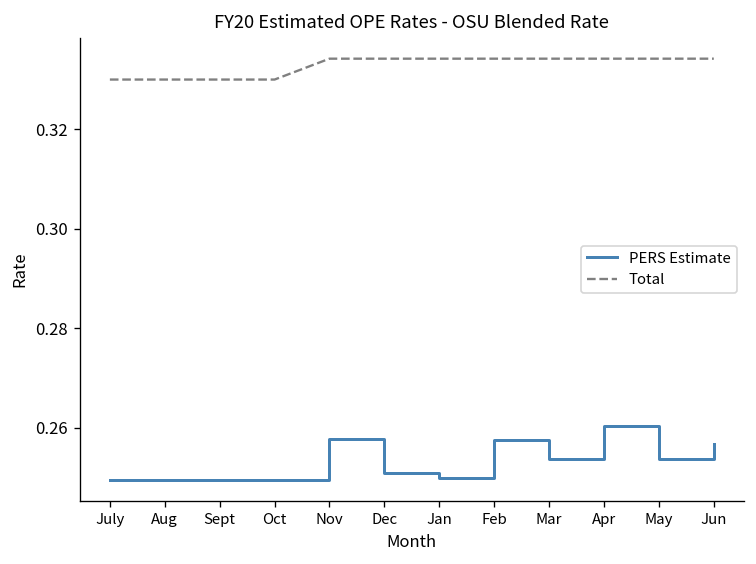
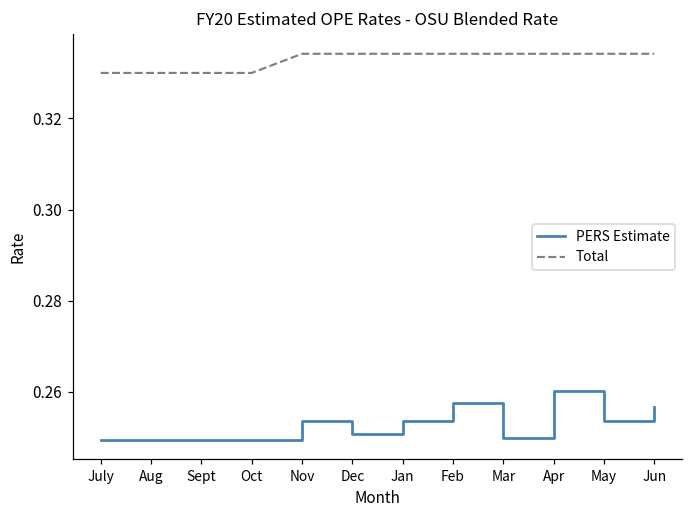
  {
    "PERS Estimate": {
      "July": 0.249,
      "Aug": 0.249,
      "Sept": 0.249,
      "Oct": 0.249,
-     "Nov": 0.258,
+     "Nov": 0.254,
      "Dec": 0.251,
-     "Jan": 0.250,
+     "Jan": 0.254,
      "Feb": 0.258,
-     "Mar": 0.254,
+     "Mar": 0.250,
      "Apr": 0.260,
      "May": 0.254,
      "Jun": 0.257
    },
    "Total": {
      "July": 0.330,
      "Aug": 0.330,
      "Sept": 0.330,
      "Oct": 0.330,
      "Nov": 0.334,
      "Dec": 0.334,
      "Jan": 0.334,
      "Feb": 0.334,
      "Mar": 0.334,
      "Apr": 0.334,
      "May": 0.334,
      "Jun": 0.334
    }
  }
